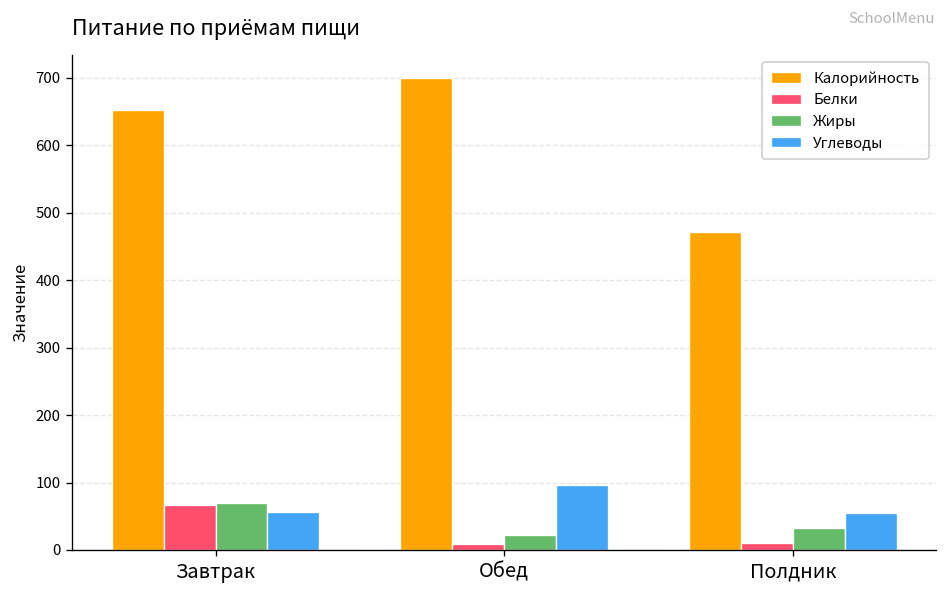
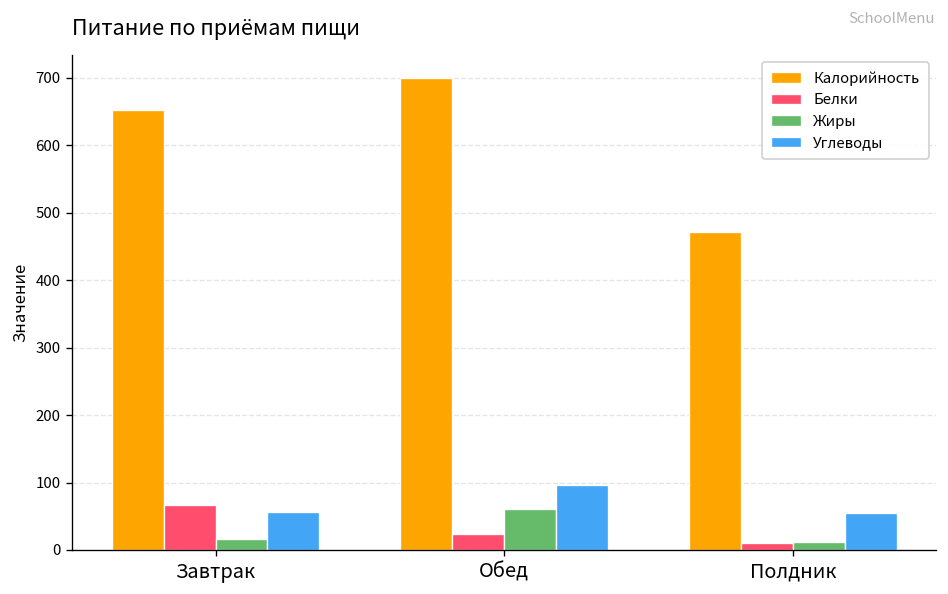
  {
    "Калорийность": {
      "Завтрак": 650,
      "Обед": 700,
      "Полдник": 470
    },
    "Белки": {
      "Завтрак": 70,
-     "Обед": 10,
+     "Обед": 20,
      "Полдник": 10
    },
    "Жиры": {
-     "Завтрак": 70,
-     "Обед": 20,
-     "Полдник": 30
+     "Завтрак": 20,
+     "Обед": 60,
+     "Полдник": 10
    },
    "Углеводы": {
      "Завтрак": 60,
      "Обед": 100,
      "Полдник": 60
    }
  }
